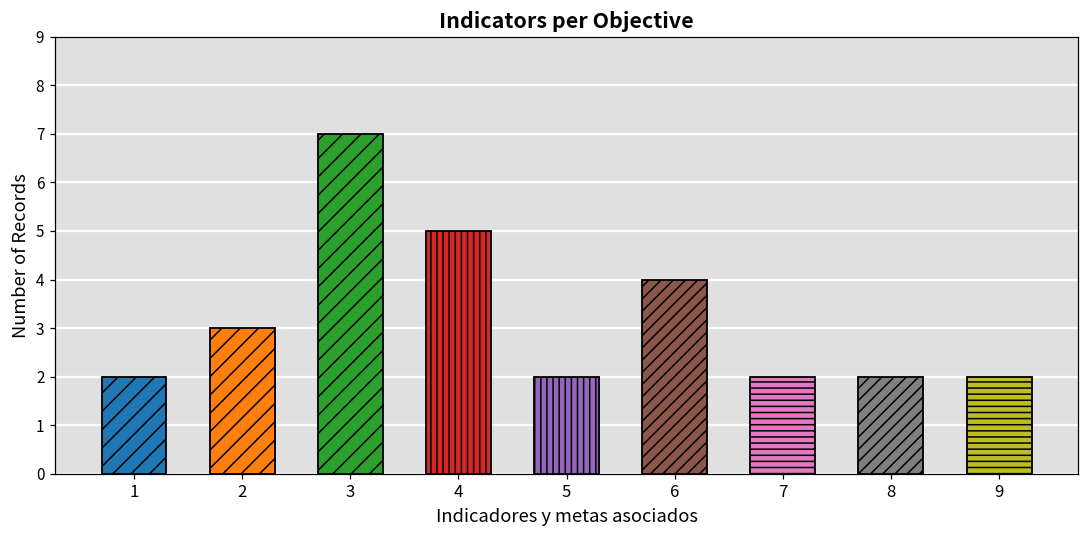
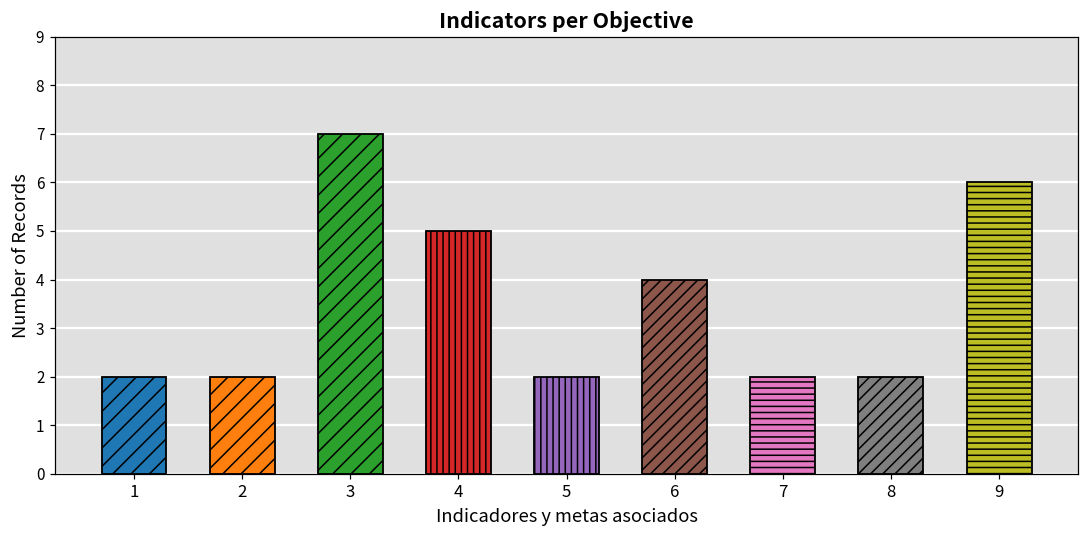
  {
    "1": 2,
-   "2": 3,
+   "2": 2,
    "3": 7,
    "4": 5,
    "5": 2,
    "6": 4,
    "7": 2,
    "8": 2,
-   "9": 2
+   "9": 6
  }
